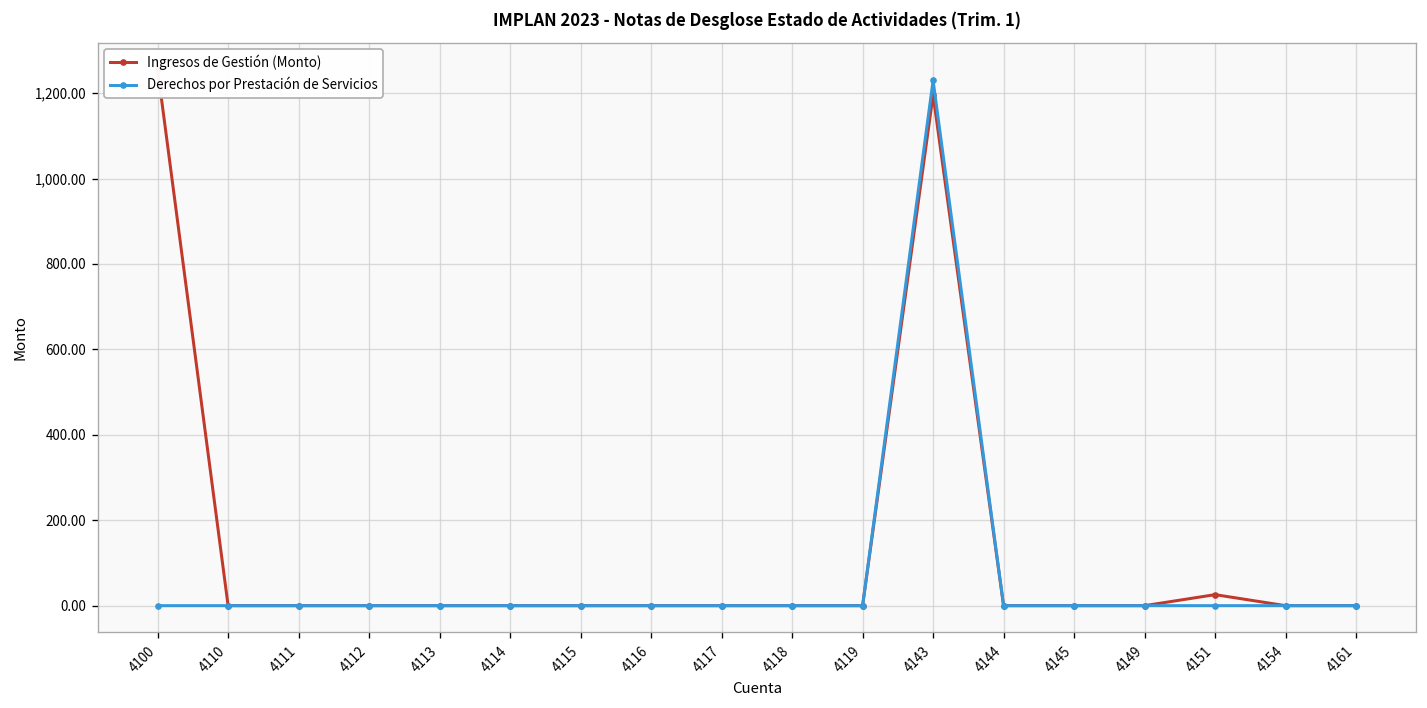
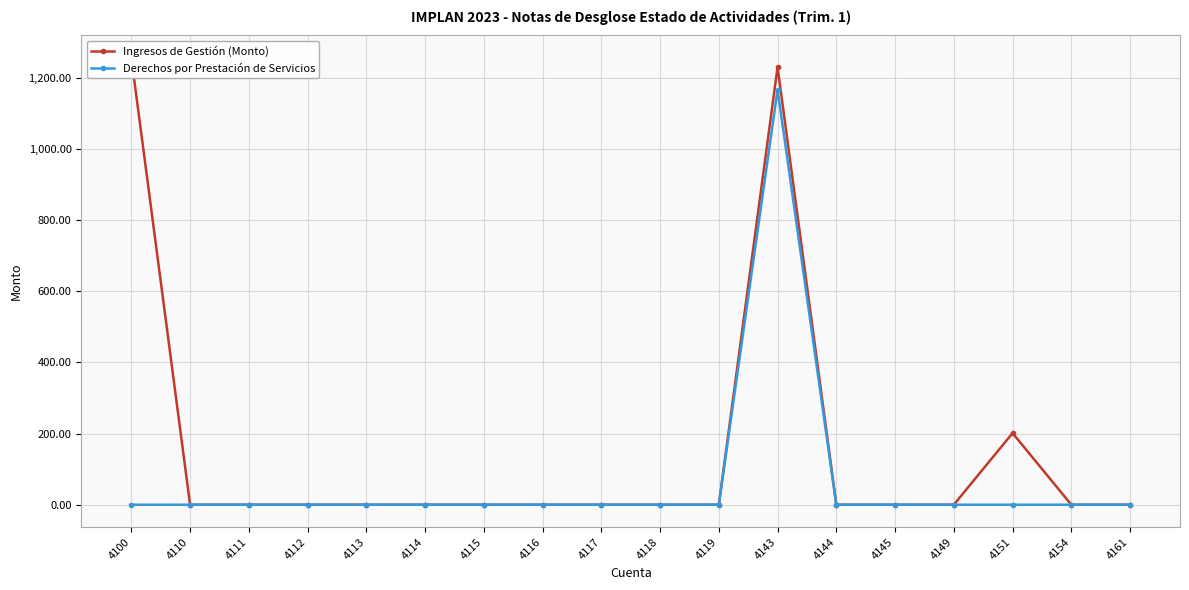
  {
    "Ingresos de Gestión (Monto)": {
-     "4143": "1,200",
-     "4151": "30"
+     "4143": "1,230",
+     "4151": "200"
    },
    "Derechos por Prestación de Servicios": {
      "4100": "0",
-     "4143": "1,230",
+     "4143": "1,170",
      "4151": "0"
    }
  }
